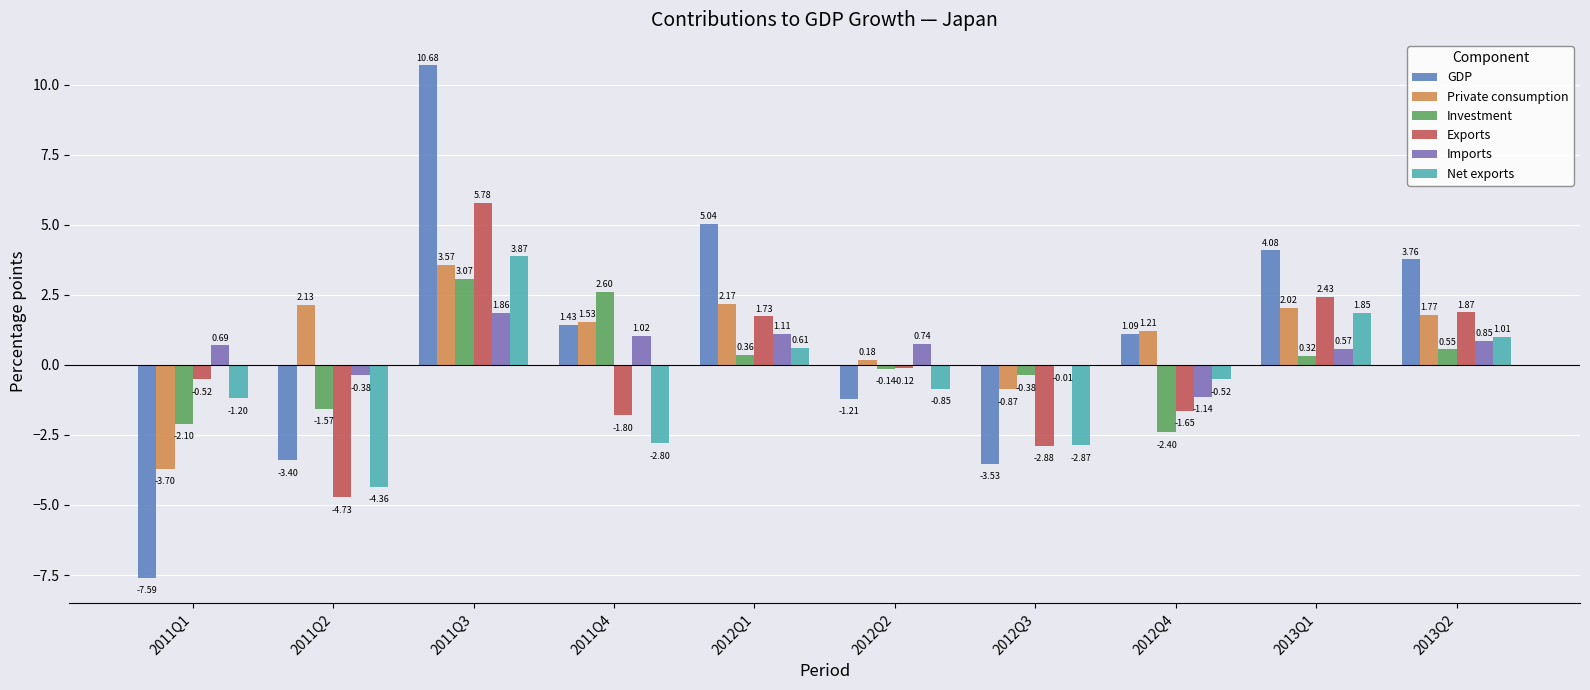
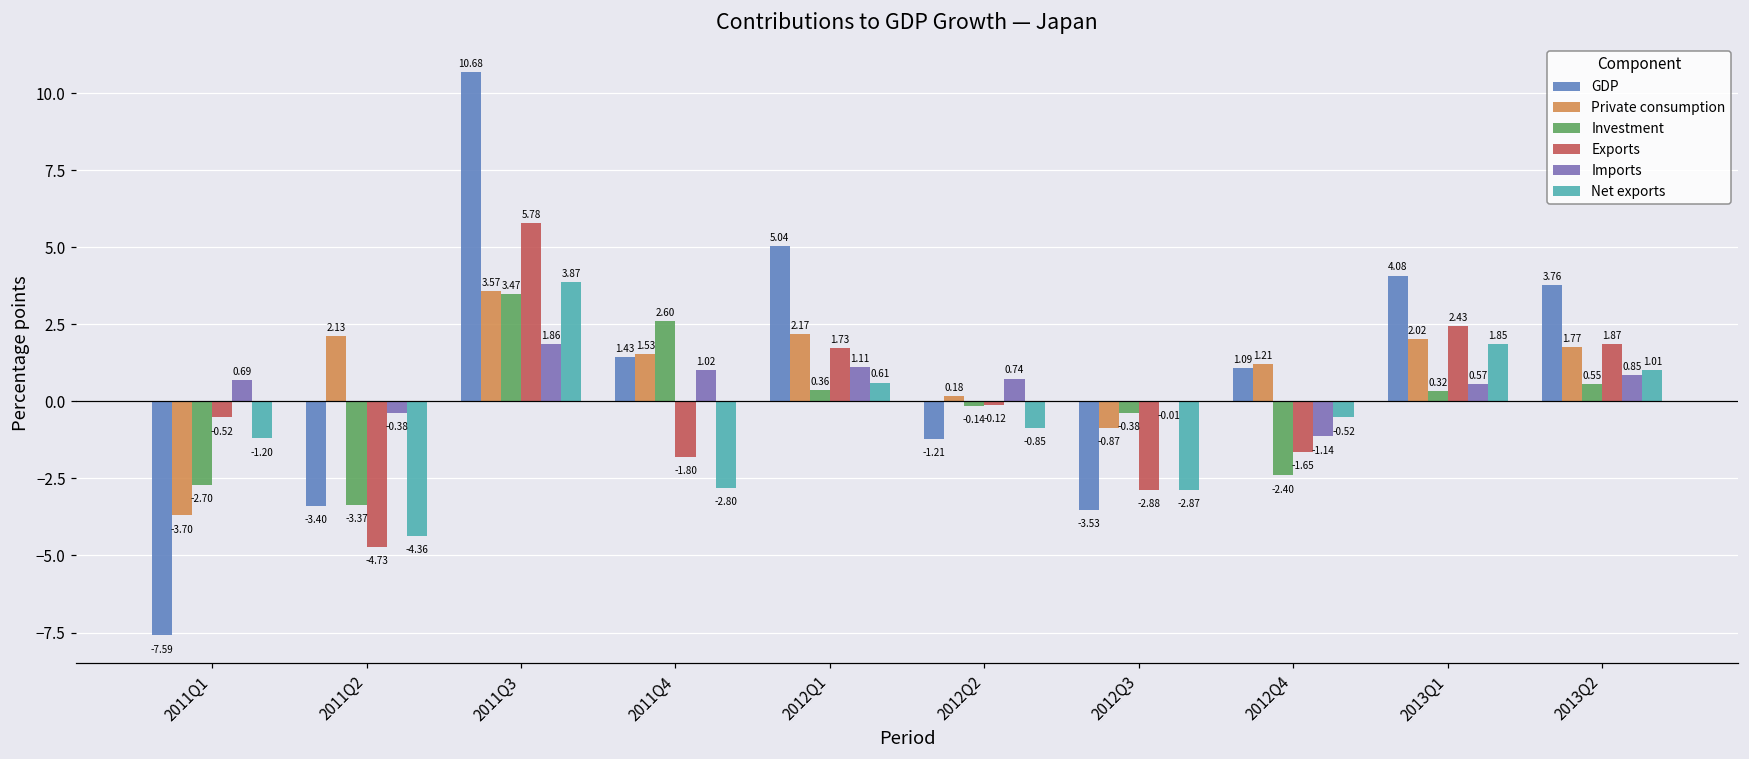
  {
    "Investment": {
-     "2011Q1": -2.10,
-     "2011Q2": -1.57,
-     "2011Q3": 3.07,
+     "2011Q1": -2.70,
+     "2011Q2": -3.37,
+     "2011Q3": 3.47,
      "2011Q4": 2.60,
      "2012Q1": 0.36,
      "2012Q2": -0.14,
      "2012Q3": -0.38,
      "2012Q4": -2.40,
      "2013Q1": 0.32,
      "2013Q2": 0.55
    }
  }
